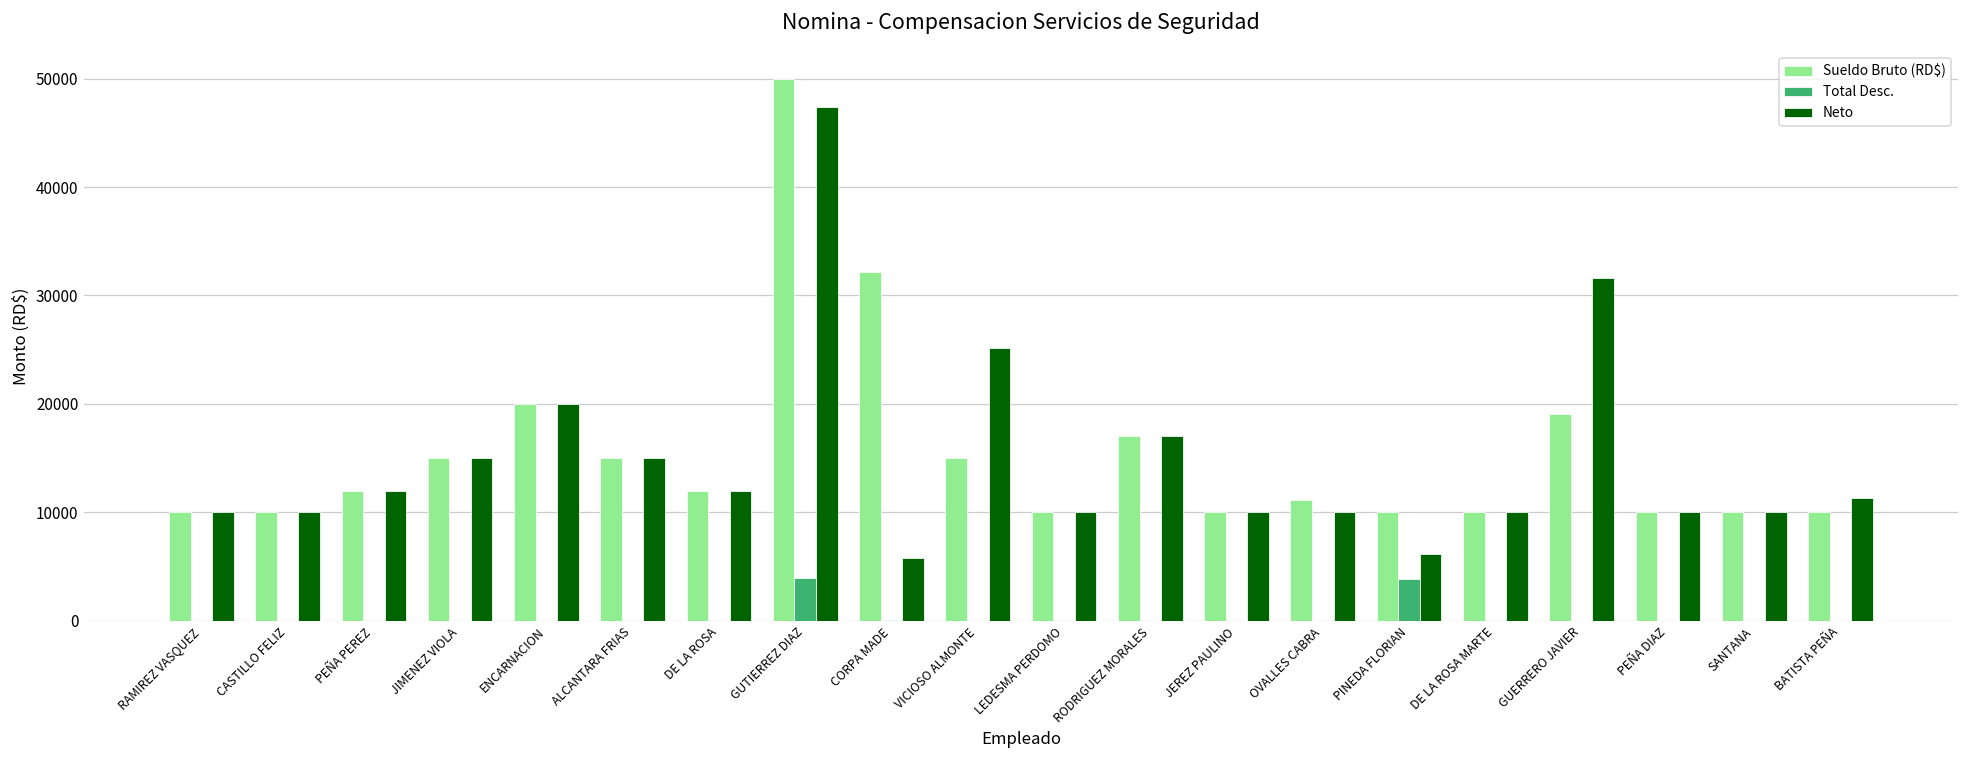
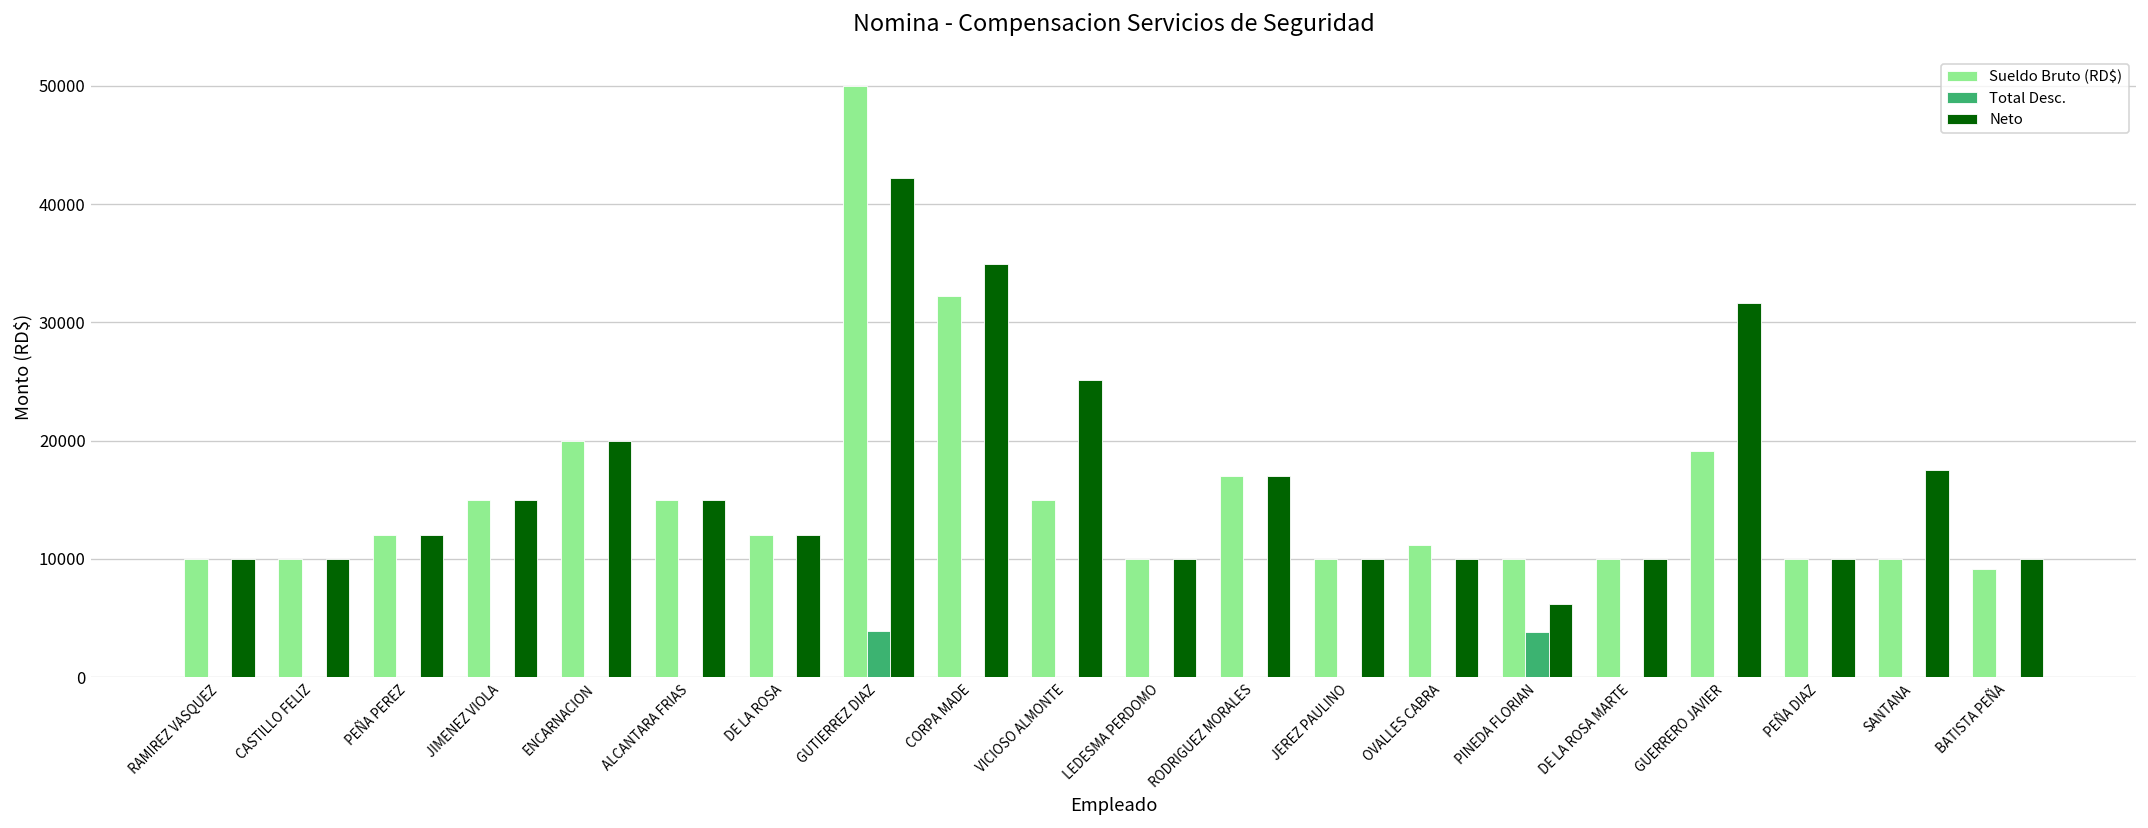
  {
    "Sueldo Bruto (RD$)": {
      "RAMIREZ VASQUEZ": 10000,
      "CASTILLO FELIZ": 10000,
      "PEÑA PEREZ": 12000,
      "JIMENEZ VIOLA": 15000,
      "ENCARNACION": 20000,
      "ALCANTARA FRIAS": 15000,
      "DE LA ROSA": 12000,
      "GUTIERREZ DIAZ": 50000,
      "CORPA MADE": 32000,
      "VICIOSO ALMONTE": 15000,
      "LEDESMA PERDOMO": 10000,
      "RODRIGUEZ MORALES": 17000,
      "JEREZ PAULINO": 10000,
      "OVALLES CABRA": 11000,
      "PINEDA FLORIAN": 10000,
      "DE LA ROSA MARTE": 10000,
      "GUERRERO JAVIER": 19000,
      "PEÑA DIAZ": 10000,
      "SANTANA": 10000,
-     "BATISTA PEÑA": 10000
+     "BATISTA PEÑA": 9000
    },
    "Total Desc.": {
      "RAMIREZ VASQUEZ": 0,
      "CASTILLO FELIZ": 0,
      "PEÑA PEREZ": 0,
      "JIMENEZ VIOLA": 0,
      "ENCARNACION": 0,
      "ALCANTARA FRIAS": 0,
      "DE LA ROSA": 0,
      "GUTIERREZ DIAZ": 4000,
      "VICIOSO ALMONTE": 0,
      "LEDESMA PERDOMO": 0,
      "RODRIGUEZ MORALES": 0,
      "JEREZ PAULINO": 0,
      "OVALLES CABRA": 0,
      "PINEDA FLORIAN": 4000,
      "DE LA ROSA MARTE": 0,
      "GUERRERO JAVIER": 0,
      "PEÑA DIAZ": 0,
      "SANTANA": 0,
      "BATISTA PEÑA": 0
    },
    "Neto": {
      "RAMIREZ VASQUEZ": 10000,
      "CASTILLO FELIZ": 10000,
      "PEÑA PEREZ": 12000,
      "JIMENEZ VIOLA": 15000,
      "ENCARNACION": 20000,
      "ALCANTARA FRIAS": 15000,
      "DE LA ROSA": 12000,
-     "GUTIERREZ DIAZ": 47000,
-     "CORPA MADE": 6000,
+     "GUTIERREZ DIAZ": 42000,
+     "CORPA MADE": 35000,
      "VICIOSO ALMONTE": 25000,
      "LEDESMA PERDOMO": 10000,
      "RODRIGUEZ MORALES": 17000,
      "JEREZ PAULINO": 10000,
      "OVALLES CABRA": 10000,
      "PINEDA FLORIAN": 6000,
      "DE LA ROSA MARTE": 10000,
      "GUERRERO JAVIER": 32000,
      "PEÑA DIAZ": 10000,
-     "SANTANA": 10000,
-     "BATISTA PEÑA": 11000
+     "SANTANA": 18000,
+     "BATISTA PEÑA": 10000
    }
  }
